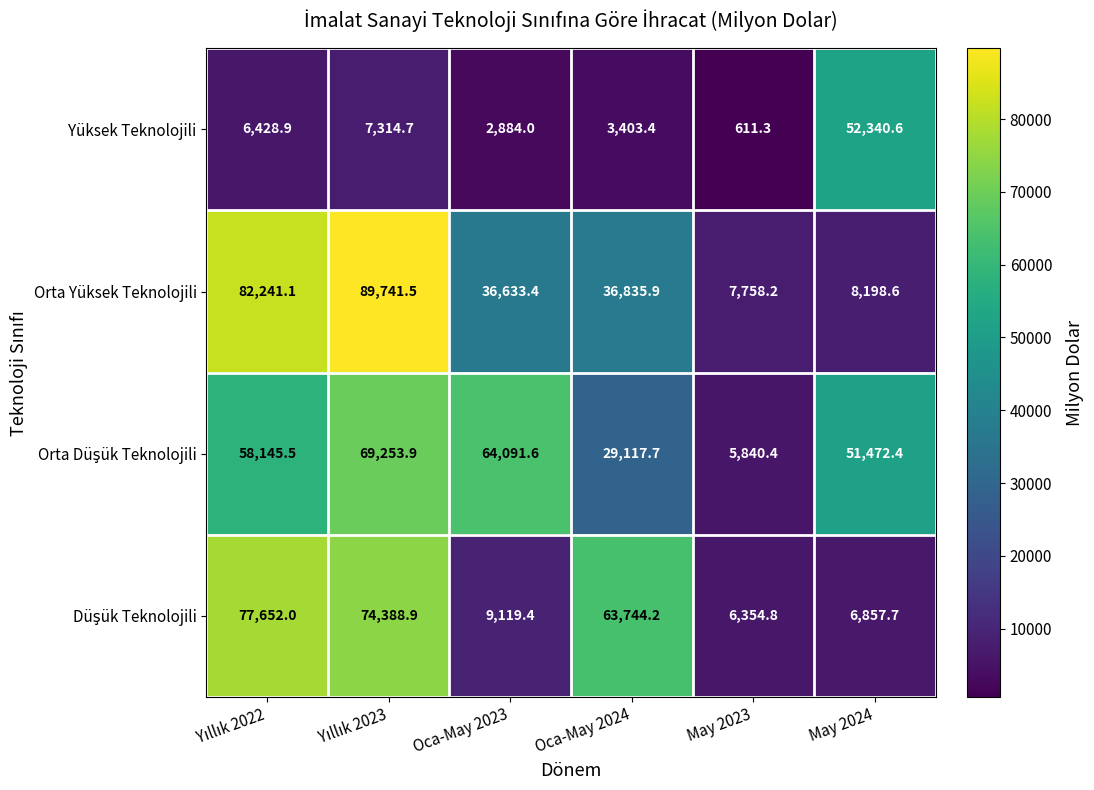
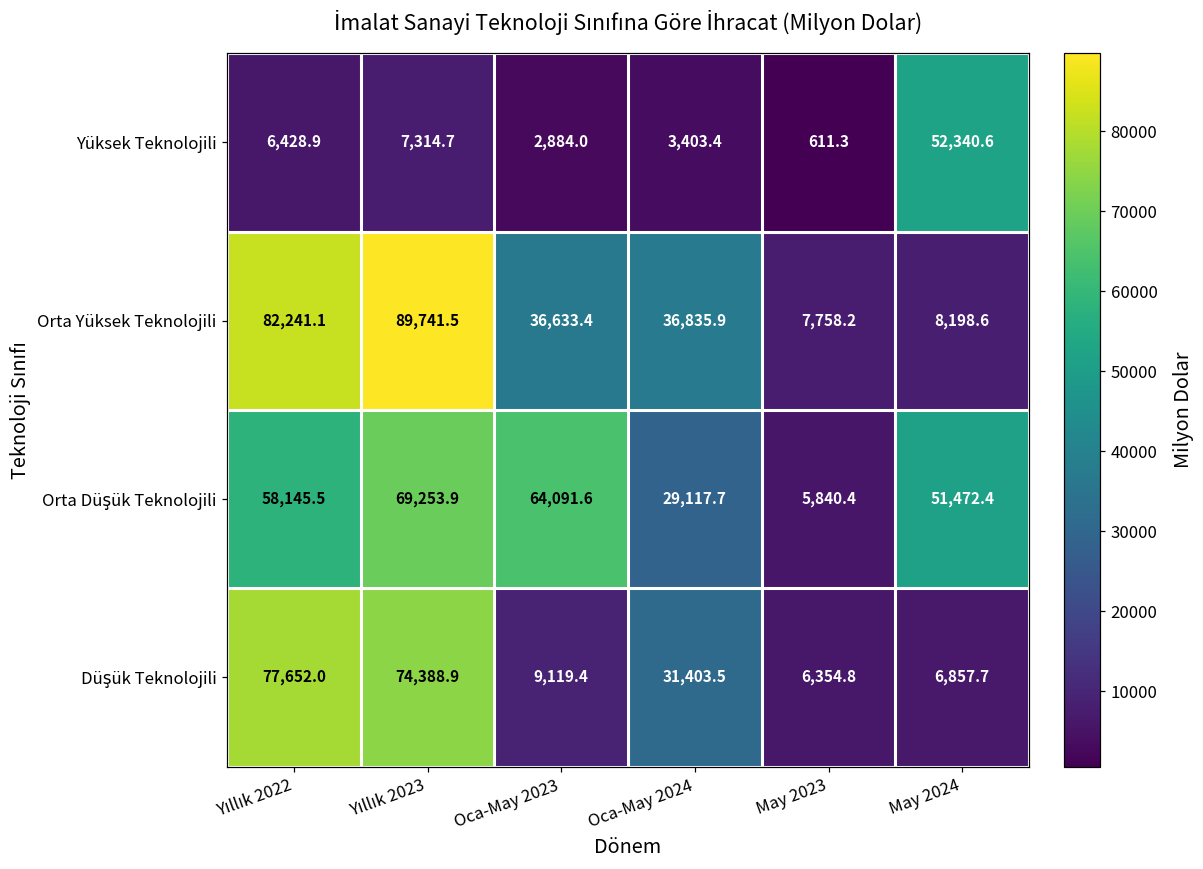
  {
    "Yüksek Teknolojili": {
      "Yıllık 2022": "6,428.9",
      "Yıllık 2023": "7,314.7",
      "Oca-May 2023": "2,884.0",
      "Oca-May 2024": "3,403.4",
      "May 2023": "611.3",
      "May 2024": "52,340.6"
    },
    "Orta Yüksek Teknolojili": {
      "Yıllık 2022": "82,241.1",
      "Yıllık 2023": "89,741.5",
      "Oca-May 2023": "36,633.4",
      "Oca-May 2024": "36,835.9",
      "May 2023": "7,758.2",
      "May 2024": "8,198.6"
    },
    "Orta Düşük Teknolojili": {
      "Yıllık 2022": "58,145.5",
      "Yıllık 2023": "69,253.9",
      "Oca-May 2023": "64,091.6",
      "Oca-May 2024": "29,117.7",
      "May 2023": "5,840.4",
      "May 2024": "51,472.4"
    },
    "Düşük Teknolojili": {
      "Yıllık 2022": "77,652.0",
      "Yıllık 2023": "74,388.9",
      "Oca-May 2023": "9,119.4",
-     "Oca-May 2024": "63,744.2",
+     "Oca-May 2024": "31,403.5",
      "May 2023": "6,354.8",
      "May 2024": "6,857.7"
    }
  }
